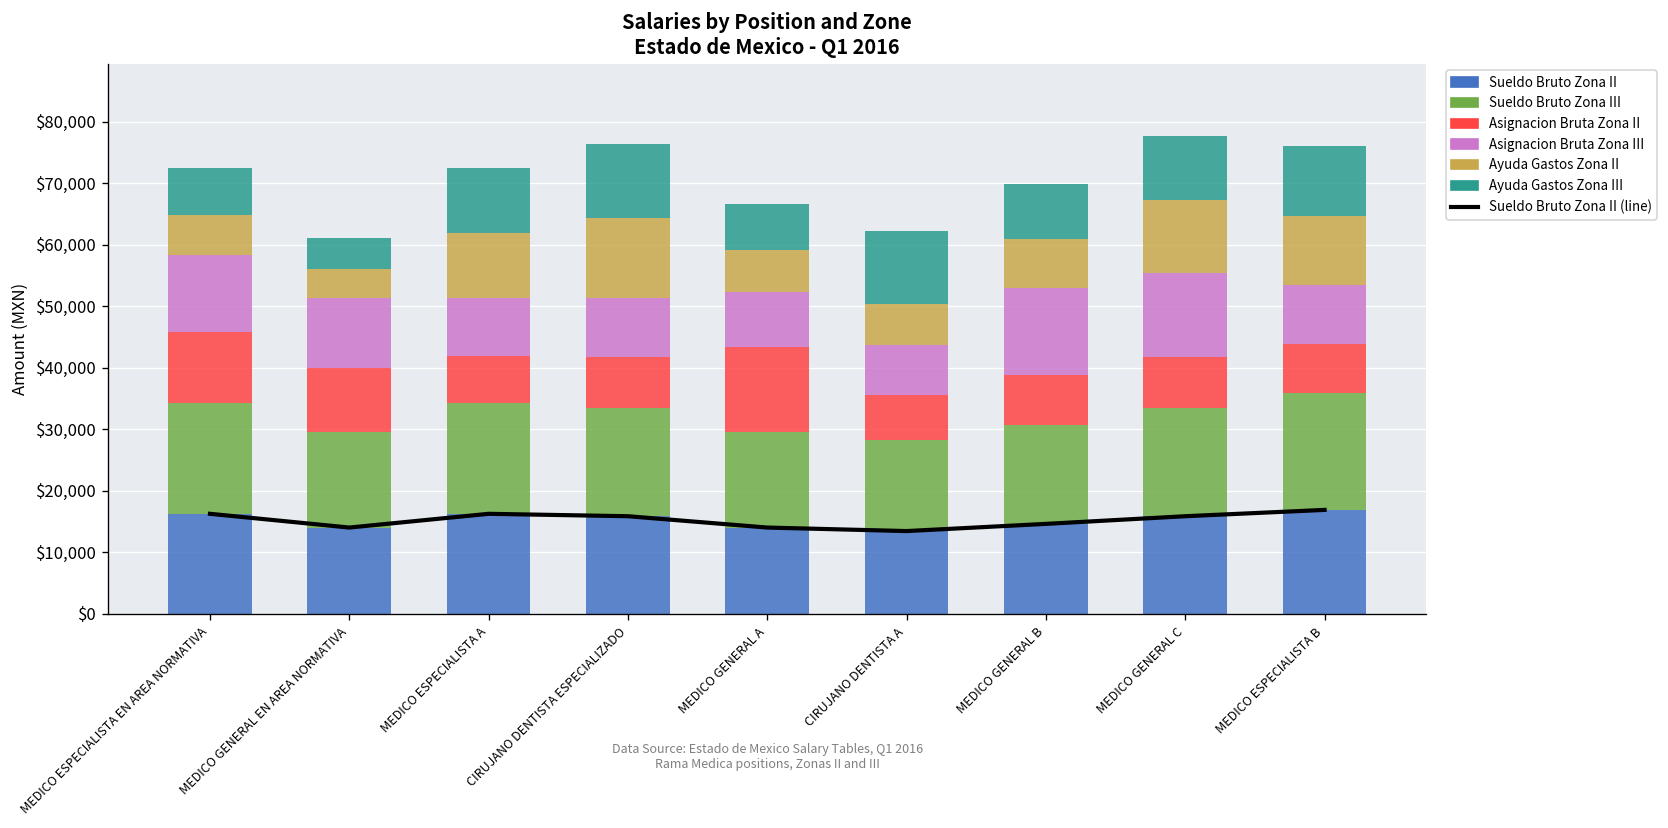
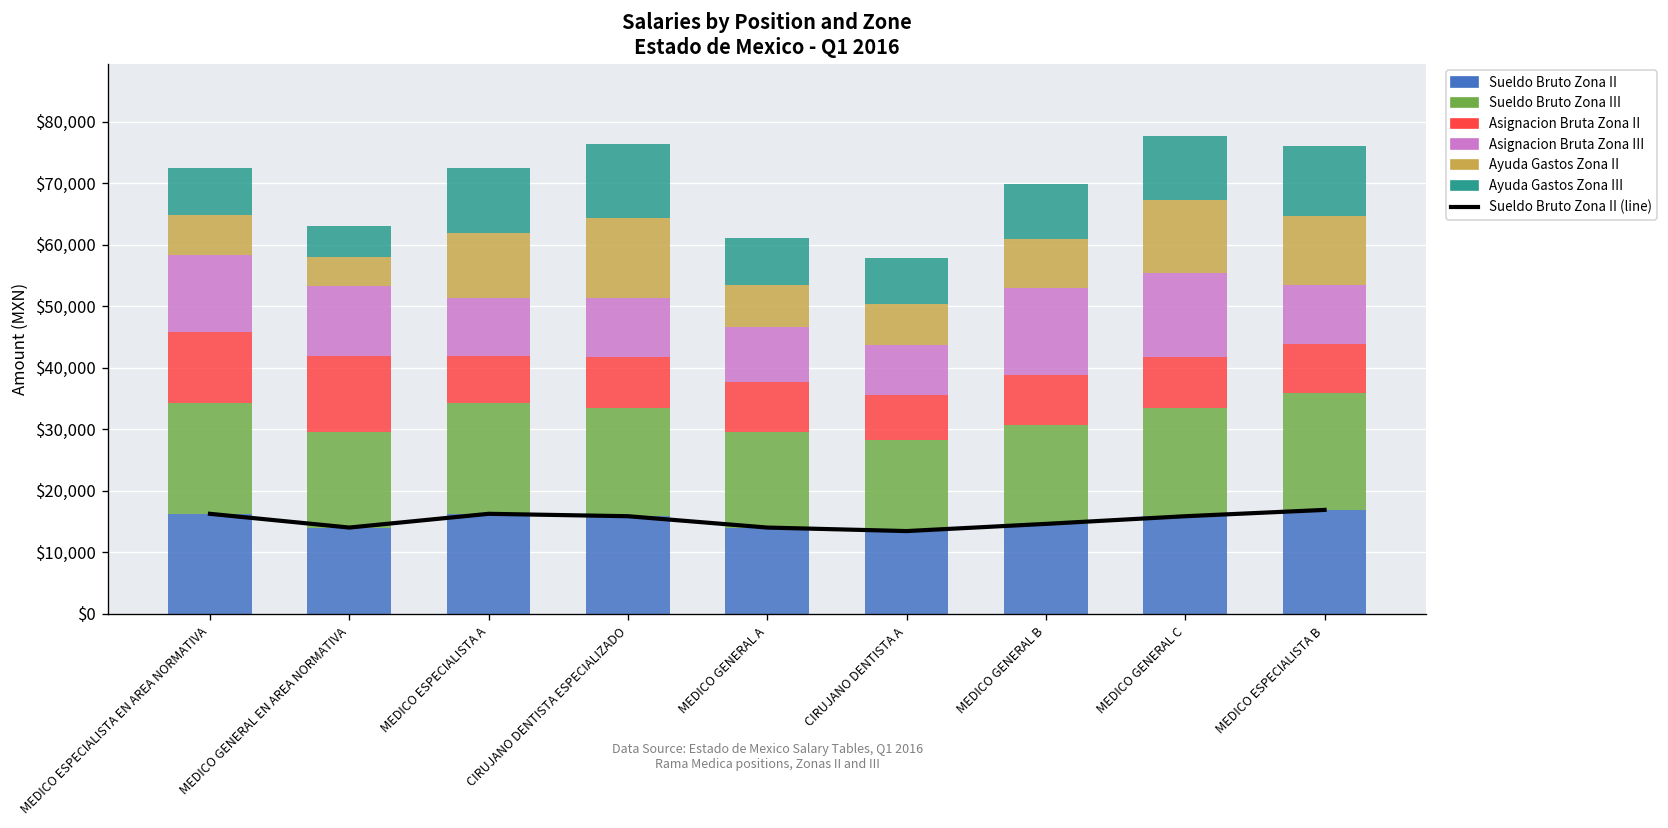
  {
    "Sueldo Bruto Zona II": {
      "MEDICO ESPECIALISTA EN AREA NORMATIVA": "$16,000",
      "MEDICO GENERAL EN AREA NORMATIVA": "$14,000",
      "MEDICO ESPECIALISTA A": "$16,000",
      "CIRUJANO DENTISTA ESPECIALIZADO": "$16,000",
      "MEDICO GENERAL A": "$14,000",
      "CIRUJANO DENTISTA A": "$13,000",
      "MEDICO GENERAL B": "$15,000",
      "MEDICO GENERAL C": "$16,000",
      "MEDICO ESPECIALISTA B": "$17,000"
    },
    "Sueldo Bruto Zona III": {
      "MEDICO ESPECIALISTA EN AREA NORMATIVA": "$18,000",
      "MEDICO GENERAL EN AREA NORMATIVA": "$16,000",
      "MEDICO ESPECIALISTA A": "$18,000",
      "CIRUJANO DENTISTA ESPECIALIZADO": "$18,000",
      "MEDICO GENERAL A": "$16,000",
      "CIRUJANO DENTISTA A": "$15,000",
      "MEDICO GENERAL B": "$16,000",
      "MEDICO GENERAL C": "$18,000",
      "MEDICO ESPECIALISTA B": "$19,000"
    },
    "Asignacion Bruta Zona II": {
      "MEDICO ESPECIALISTA EN AREA NORMATIVA": "$12,000",
-     "MEDICO GENERAL EN AREA NORMATIVA": "$10,000",
+     "MEDICO GENERAL EN AREA NORMATIVA": "$12,000",
      "MEDICO ESPECIALISTA A": "$8,000",
      "CIRUJANO DENTISTA ESPECIALIZADO": "$8,000",
-     "MEDICO GENERAL A": "$14,000",
+     "MEDICO GENERAL A": "$8,000",
      "CIRUJANO DENTISTA A": "$7,000",
      "MEDICO GENERAL B": "$8,000",
      "MEDICO GENERAL C": "$8,000",
      "MEDICO ESPECIALISTA B": "$8,000"
    },
    "Asignacion Bruta Zona III": {
      "MEDICO ESPECIALISTA EN AREA NORMATIVA": "$12,000",
      "MEDICO GENERAL EN AREA NORMATIVA": "$11,000",
      "MEDICO ESPECIALISTA A": "$10,000",
      "CIRUJANO DENTISTA ESPECIALIZADO": "$10,000",
      "MEDICO GENERAL A": "$9,000",
      "CIRUJANO DENTISTA A": "$8,000",
      "MEDICO GENERAL B": "$14,000",
      "MEDICO GENERAL C": "$14,000",
      "MEDICO ESPECIALISTA B": "$9,000"
    },
    "Ayuda Gastos Zona II": {
      "MEDICO ESPECIALISTA EN AREA NORMATIVA": "$7,000",
      "MEDICO GENERAL EN AREA NORMATIVA": "$5,000",
      "MEDICO ESPECIALISTA A": "$11,000",
      "CIRUJANO DENTISTA ESPECIALIZADO": "$13,000",
      "MEDICO GENERAL A": "$7,000",
      "CIRUJANO DENTISTA A": "$7,000",
      "MEDICO GENERAL B": "$8,000",
      "MEDICO GENERAL C": "$12,000",
      "MEDICO ESPECIALISTA B": "$11,000"
    },
    "Ayuda Gastos Zona III": {
      "MEDICO ESPECIALISTA EN AREA NORMATIVA": "$8,000",
      "MEDICO GENERAL EN AREA NORMATIVA": "$5,000",
      "MEDICO ESPECIALISTA A": "$10,000",
      "CIRUJANO DENTISTA ESPECIALIZADO": "$12,000",
      "MEDICO GENERAL A": "$8,000",
-     "CIRUJANO DENTISTA A": "$12,000",
+     "CIRUJANO DENTISTA A": "$8,000",
      "MEDICO GENERAL B": "$9,000",
      "MEDICO GENERAL C": "$10,000",
      "MEDICO ESPECIALISTA B": "$11,000"
    }
  }
